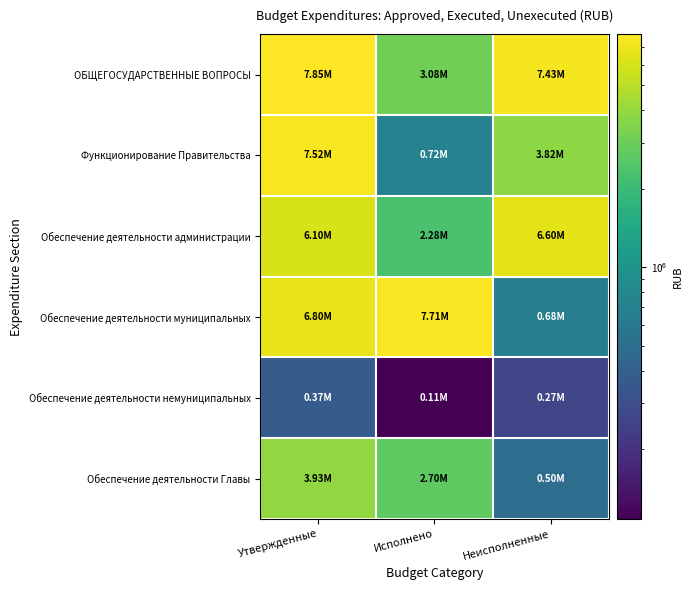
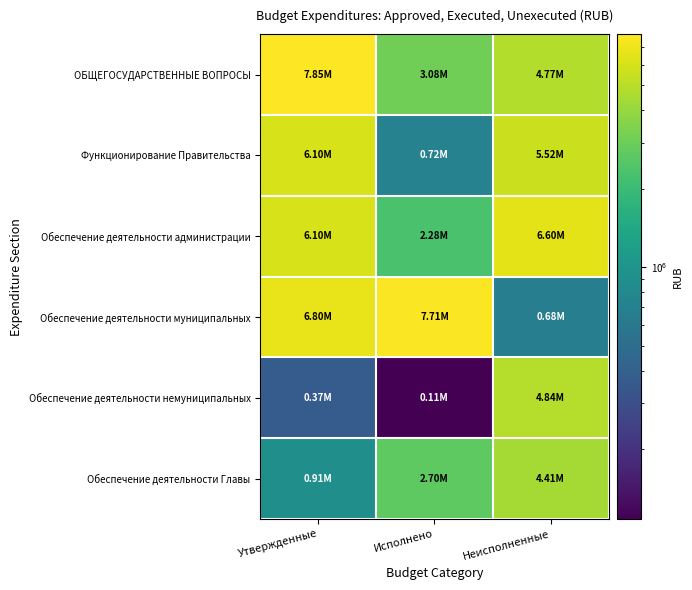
  {
    "ОБЩЕГОСУДАРСТВЕННЫЕ ВОПРОСЫ": {
      "Утвержденные": "7.85M",
      "Исполнено": "3.08M",
-     "Неисполненные": "7.43M"
+     "Неисполненные": "4.77M"
    },
    "Функционирование Правительства": {
-     "Утвержденные": "7.52M",
+     "Утвержденные": "6.10M",
      "Исполнено": "0.72M",
-     "Неисполненные": "3.82M"
+     "Неисполненные": "5.52M"
    },
    "Обеспечение деятельности администрации": {
      "Утвержденные": "6.10M",
      "Исполнено": "2.28M",
      "Неисполненные": "6.60M"
    },
    "Обеспечение деятельности муниципальных": {
      "Утвержденные": "6.80M",
      "Исполнено": "7.71M",
      "Неисполненные": "0.68M"
    },
    "Обеспечение деятельности немуниципальных": {
      "Утвержденные": "0.37M",
      "Исполнено": "0.11M",
-     "Неисполненные": "0.27M"
+     "Неисполненные": "4.84M"
    },
    "Обеспечение деятельности Главы": {
-     "Утвержденные": "3.93M",
+     "Утвержденные": "0.91M",
      "Исполнено": "2.70M",
-     "Неисполненные": "0.50M"
+     "Неисполненные": "4.41M"
    }
  }
